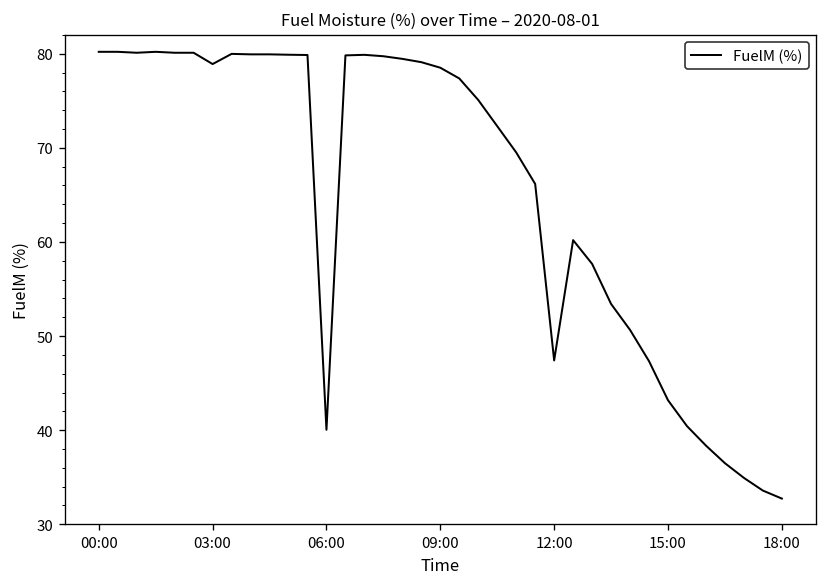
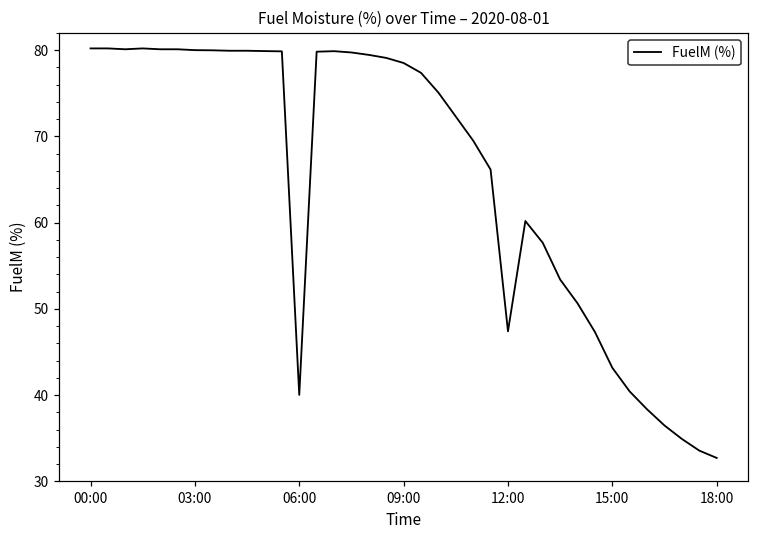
  {
    "00:00": 80,
-   "03:00": 79,
+   "03:00": 80,
    "06:00": 40,
    "09:00": 79,
    "12:00": 47,
    "15:00": 43,
    "18:00": 33
  }
